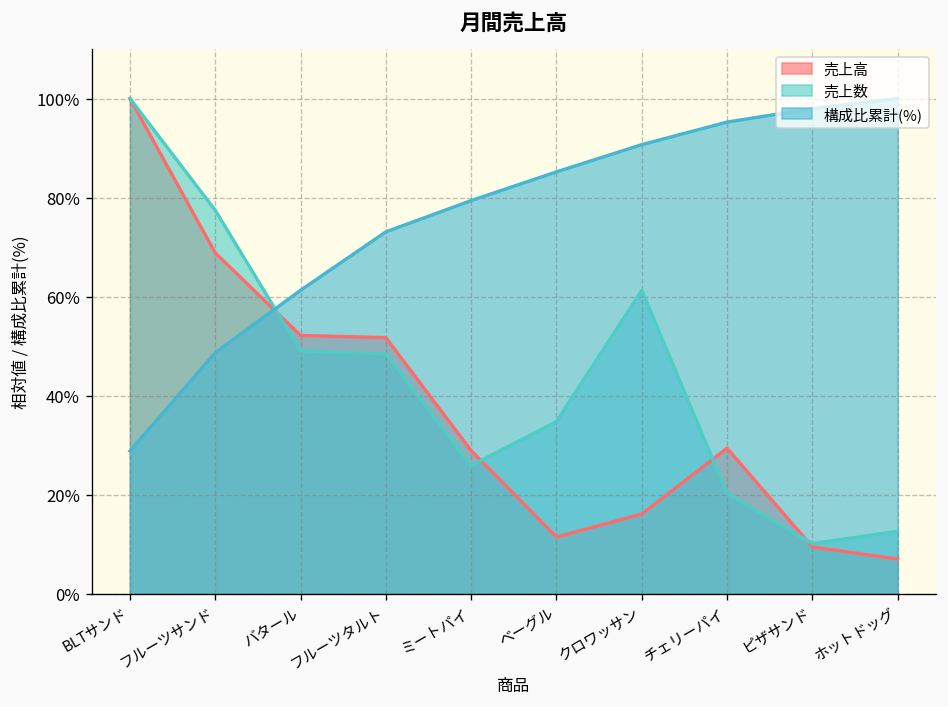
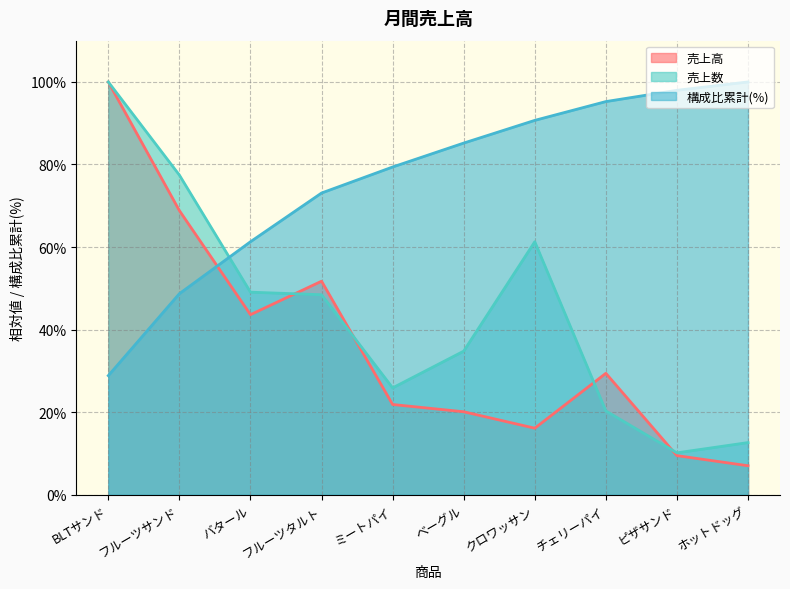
  {
    "売上高": {
      "フルーツサンド": "69%",
-     "バタール": "52%",
+     "バタール": "44%",
      "フルーツタルト": "52%",
-     "ミートパイ": "29%",
-     "ベーグル": "11%",
+     "ミートパイ": "22%",
+     "ベーグル": "20%",
      "クロワッサン": "16%",
      "チェリーパイ": "29%",
      "ピザサンド": "9%",
      "ホットドッグ": "7%"
    }
  }
